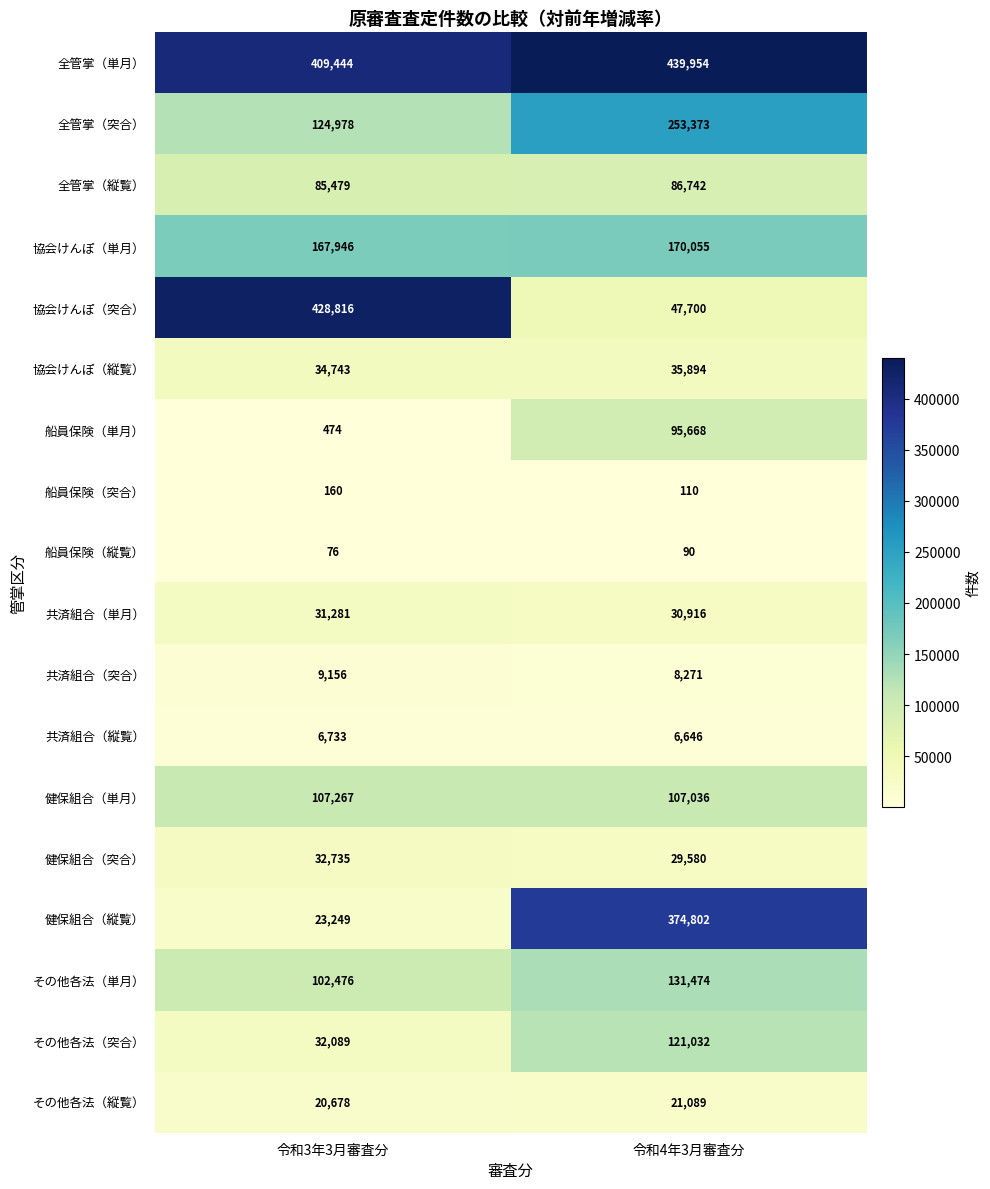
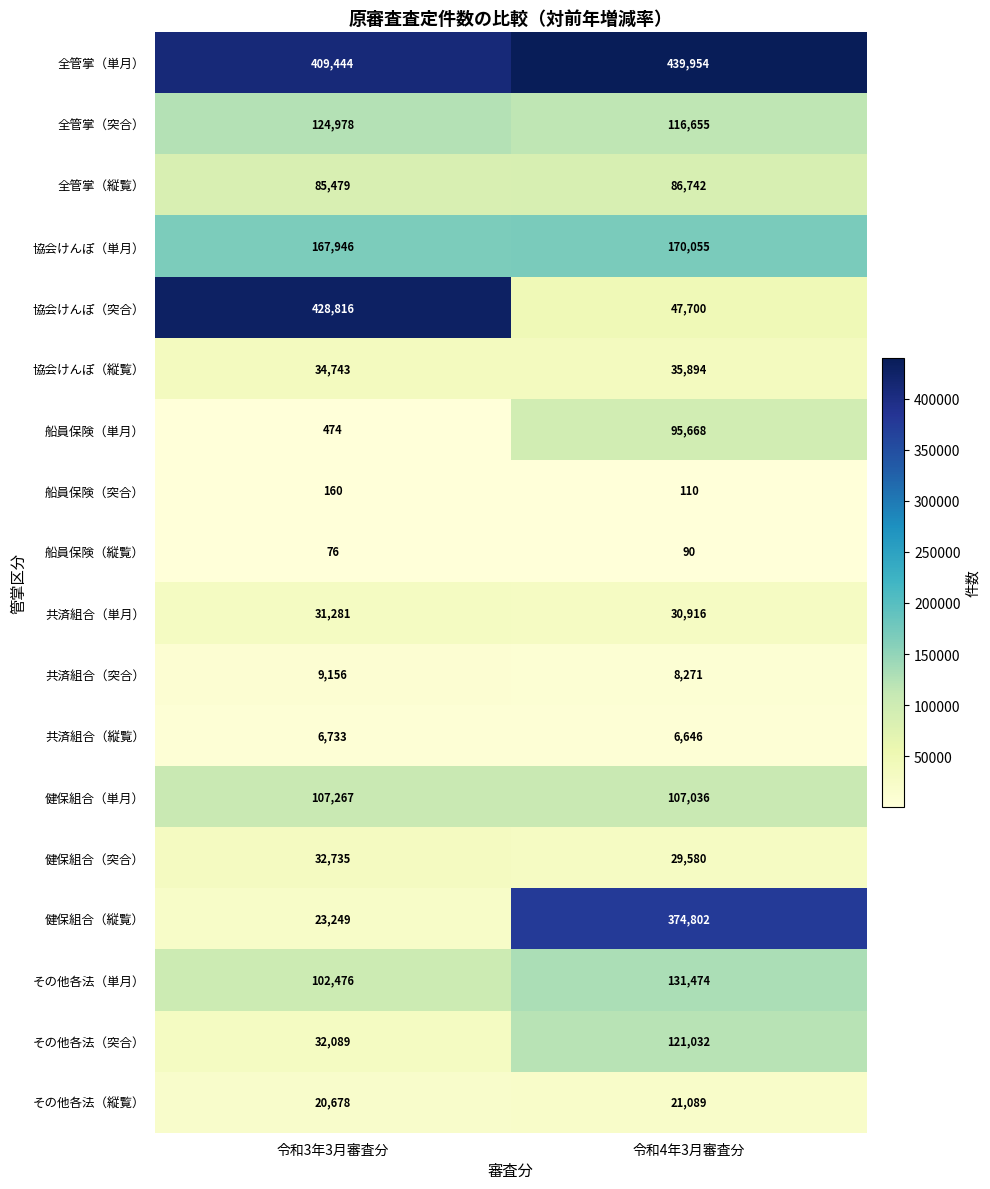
  {
    "全管掌（単月）": {
      "令和3年3月審査分": "409,444",
      "令和4年3月審査分": "439,954"
    },
    "全管掌（突合）": {
      "令和3年3月審査分": "124,978",
-     "令和4年3月審査分": "253,373"
+     "令和4年3月審査分": "116,655"
    },
    "全管掌（縦覧）": {
      "令和3年3月審査分": "85,479",
      "令和4年3月審査分": "86,742"
    },
    "協会けんぽ（単月）": {
      "令和3年3月審査分": "167,946",
      "令和4年3月審査分": "170,055"
    },
    "協会けんぽ（突合）": {
      "令和3年3月審査分": "428,816",
      "令和4年3月審査分": "47,700"
    },
    "協会けんぽ（縦覧）": {
      "令和3年3月審査分": "34,743",
      "令和4年3月審査分": "35,894"
    },
    "船員保険（単月）": {
      "令和3年3月審査分": "474",
      "令和4年3月審査分": "95,668"
    },
    "船員保険（突合）": {
      "令和3年3月審査分": "160",
      "令和4年3月審査分": "110"
    },
    "船員保険（縦覧）": {
      "令和3年3月審査分": "76",
      "令和4年3月審査分": "90"
    },
    "共済組合（単月）": {
      "令和3年3月審査分": "31,281",
      "令和4年3月審査分": "30,916"
    },
    "共済組合（突合）": {
      "令和3年3月審査分": "9,156",
      "令和4年3月審査分": "8,271"
    },
    "共済組合（縦覧）": {
      "令和3年3月審査分": "6,733",
      "令和4年3月審査分": "6,646"
    },
    "健保組合（単月）": {
      "令和3年3月審査分": "107,267",
      "令和4年3月審査分": "107,036"
    },
    "健保組合（突合）": {
      "令和3年3月審査分": "32,735",
      "令和4年3月審査分": "29,580"
    },
    "健保組合（縦覧）": {
      "令和3年3月審査分": "23,249",
      "令和4年3月審査分": "374,802"
    },
    "その他各法（単月）": {
      "令和3年3月審査分": "102,476",
      "令和4年3月審査分": "131,474"
    },
    "その他各法（突合）": {
      "令和3年3月審査分": "32,089",
      "令和4年3月審査分": "121,032"
    },
    "その他各法（縦覧）": {
      "令和3年3月審査分": "20,678",
      "令和4年3月審査分": "21,089"
    }
  }
